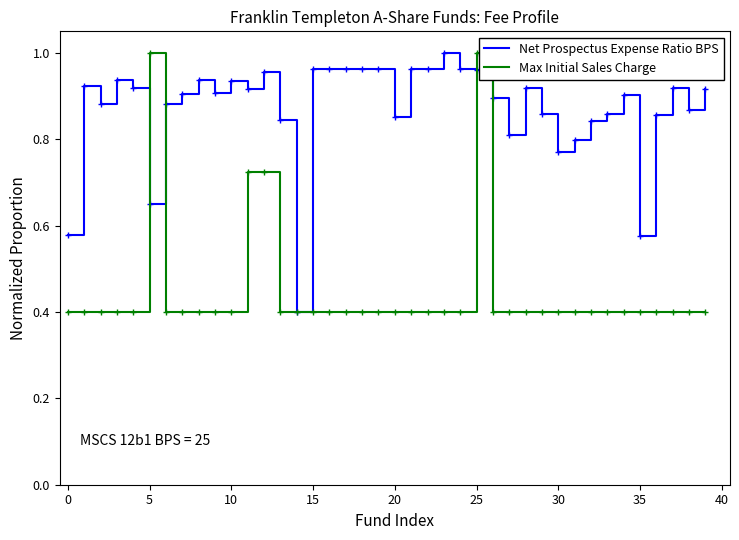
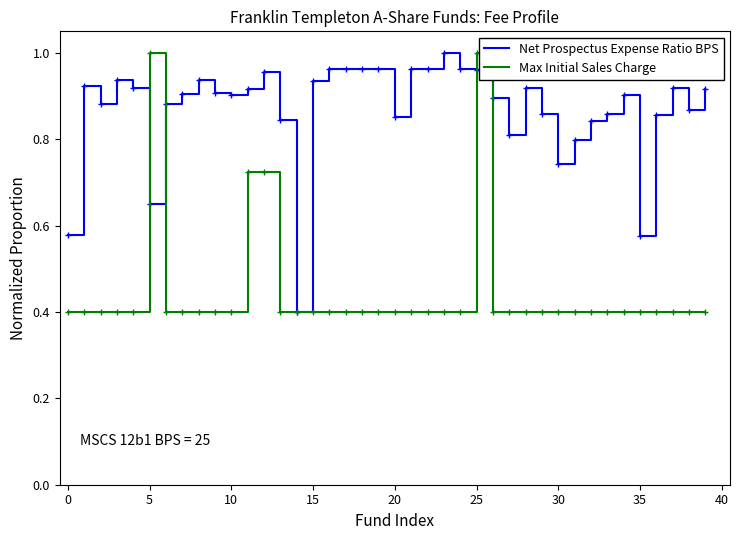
  {
    "Net Prospectus Expense Ratio BPS": {
      "0": 0.58,
      "5": 0.65,
-     "10": 0.93,
-     "15": 0.96,
+     "10": 0.90,
+     "15": 0.93,
      "20": 0.85,
      "25": 0.96,
-     "30": 0.77,
+     "30": 0.74,
      "35": 0.58
    },
    "Max Initial Sales Charge": {
      "0": 0.40,
      "5": 1.00,
      "10": 0.40,
      "15": 0.40,
      "20": 0.40,
      "25": 1.00,
      "30": 0.40,
      "35": 0.40
    }
  }
